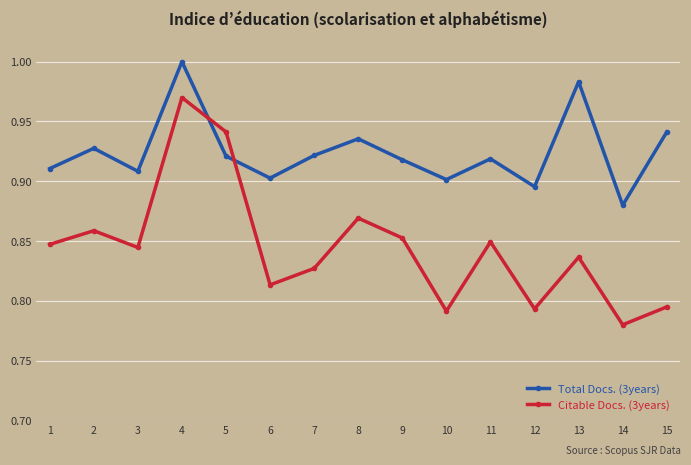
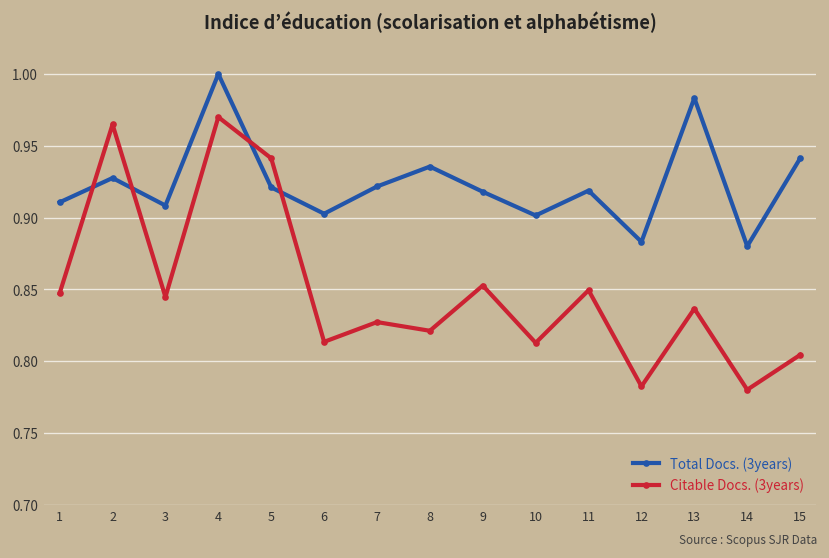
  {
    "Total Docs. (3years)": {
      "1": 0.911,
      "2": 0.928,
      "3": 0.908,
      "4": 1.000,
      "5": 0.921,
      "6": 0.903,
      "7": 0.922,
      "8": 0.936,
      "9": 0.918,
      "10": 0.901,
      "11": 0.919,
-     "12": 0.896,
+     "12": 0.883,
      "13": 0.983,
      "14": 0.880,
      "15": 0.941
    },
    "Citable Docs. (3years)": {
      "1": 0.847,
-     "2": 0.859,
+     "2": 0.965,
      "3": 0.845,
      "4": 0.970,
      "5": 0.941,
      "6": 0.813,
      "7": 0.827,
-     "8": 0.869,
+     "8": 0.821,
      "9": 0.853,
-     "10": 0.791,
+     "10": 0.813,
      "11": 0.849,
-     "12": 0.793,
+     "12": 0.782,
      "13": 0.836,
      "14": 0.780,
-     "15": 0.795
+     "15": 0.804
    }
  }
